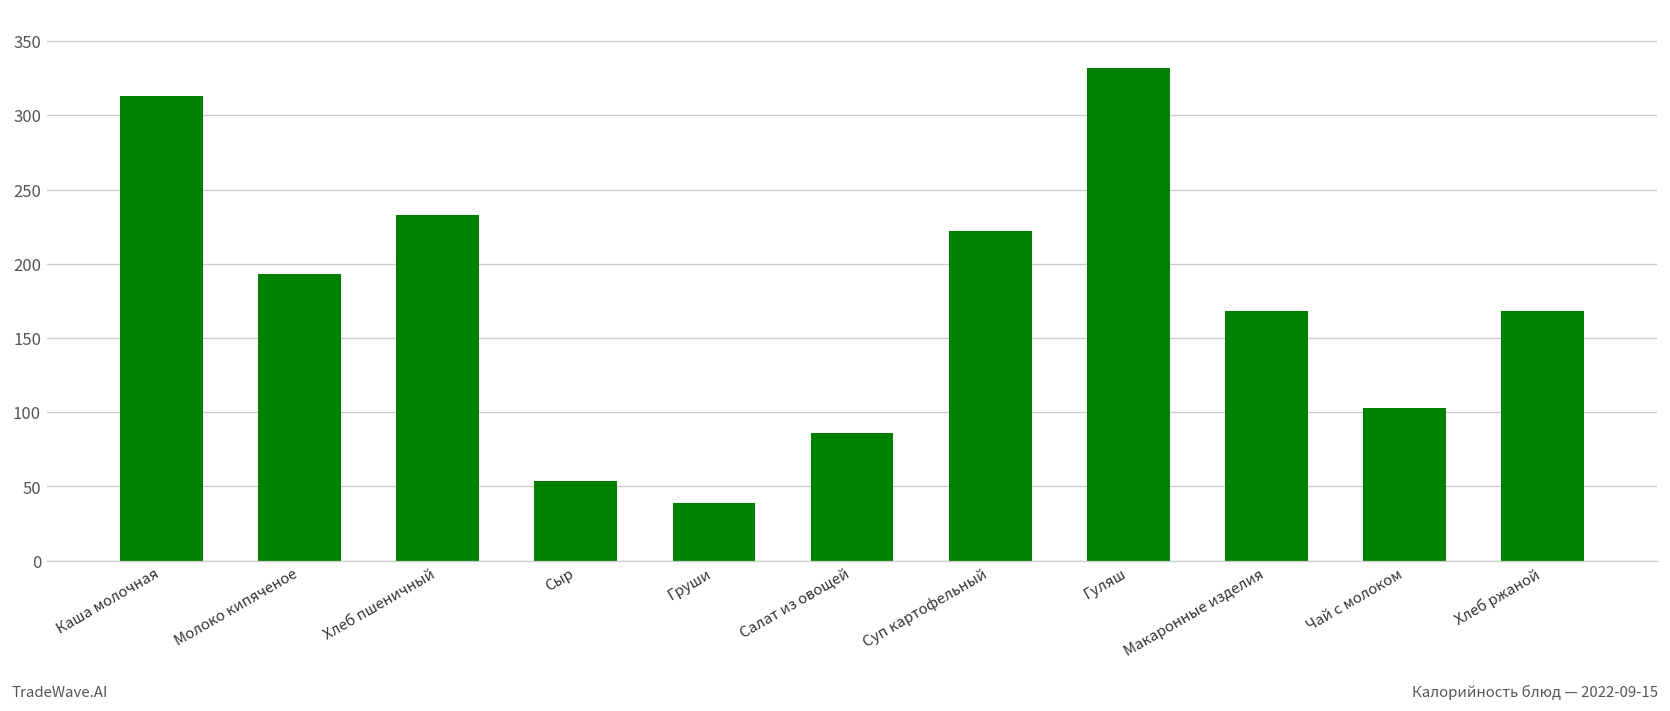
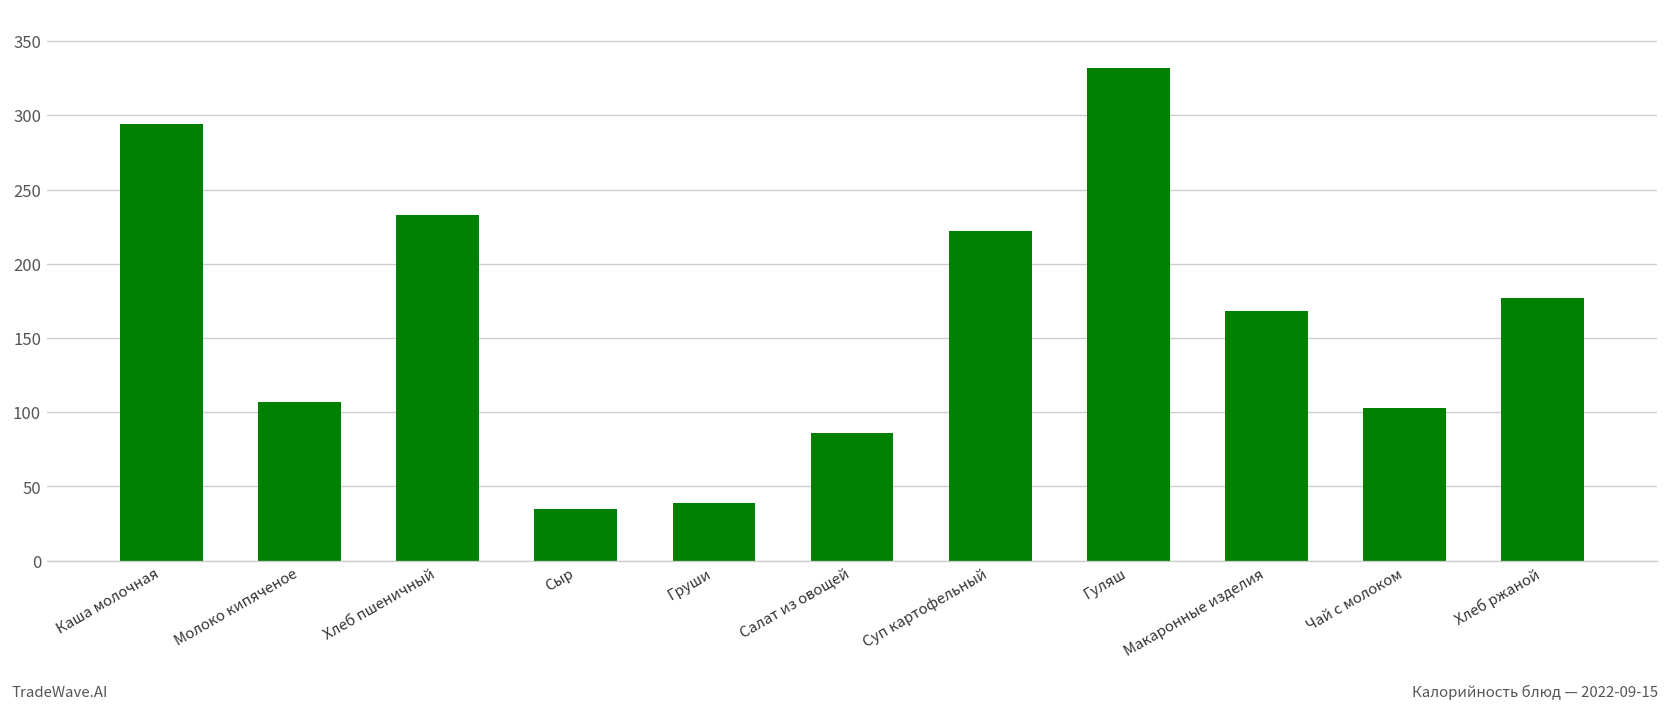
  {
-   "Каша молочная": 313,
-   "Молоко кипяченое": 193,
+   "Каша молочная": 294,
+   "Молоко кипяченое": 107,
    "Хлеб пшеничный": 233,
-   "Сыр": 54,
+   "Сыр": 35,
    "Груши": 39,
    "Салат из овощей": 86,
    "Суп картофельный": 222,
    "Гуляш": 332,
    "Макаронные изделия": 168,
    "Чай с молоком": 103,
-   "Хлеб ржаной": 168
+   "Хлеб ржаной": 177
  }
